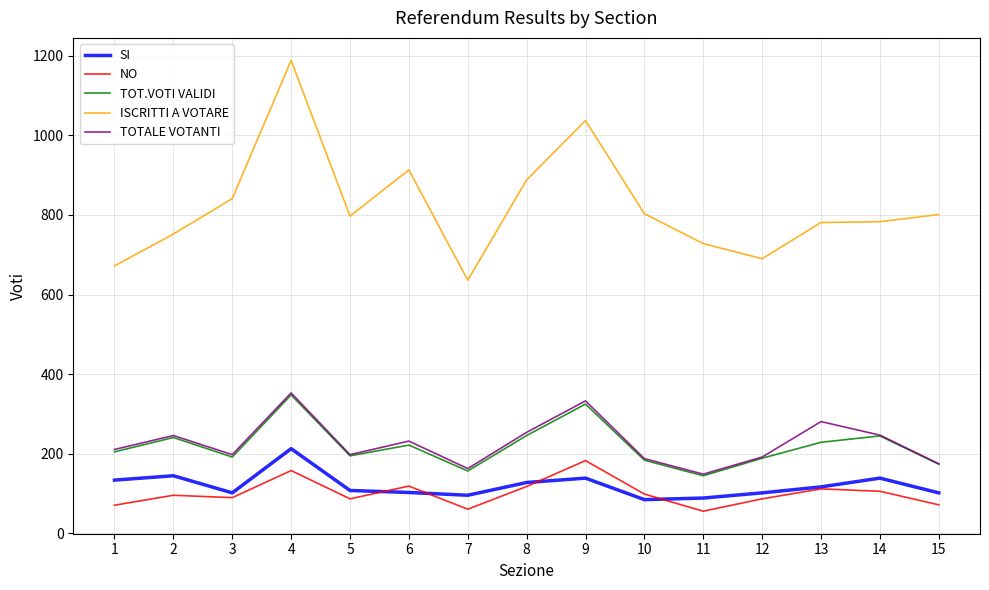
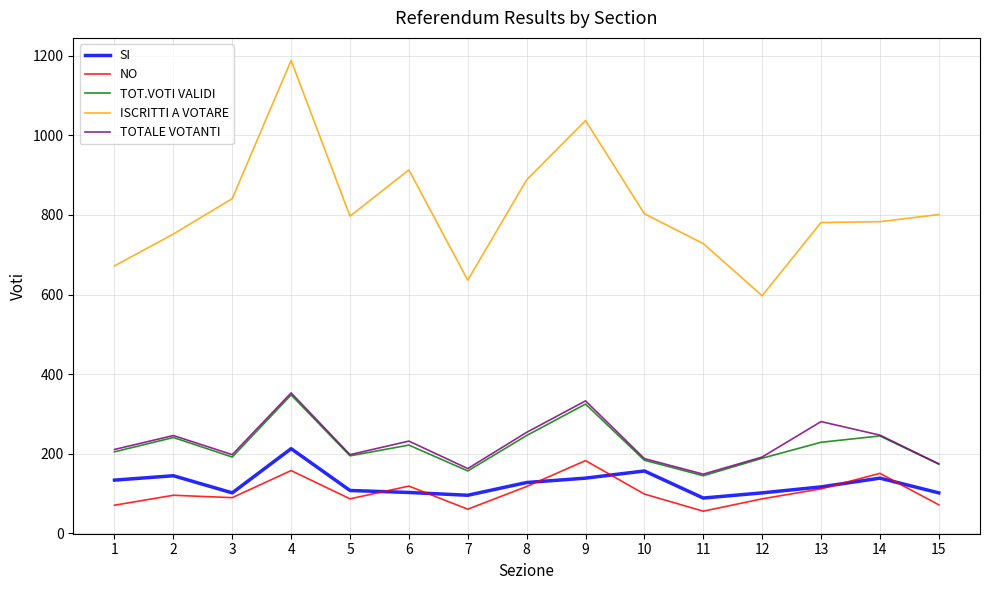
  {
    "SI": {
      "1": 130,
      "2": 150,
      "3": 100,
      "4": 210,
      "5": 110,
      "6": 100,
      "7": 100,
      "8": 130,
      "9": 140,
-     "10": 90,
+     "10": 160,
      "11": 90,
      "12": 100,
      "14": 140,
      "15": 100
    },
    "NO": {
      "1": 70,
      "2": 100,
      "3": 90,
      "4": 160,
      "5": 90,
      "6": 120,
      "7": 60,
      "8": 120,
      "9": 180,
      "10": 100,
      "11": 60,
      "12": 90,
-     "14": 110,
+     "14": 150,
      "15": 70
    },
    "TOT.VOTI VALIDI": {
      "6": 220,
      "8": 250,
      "9": 330,
      "13": 230
    },
    "ISCRITTI A VOTARE": {
      "1": 670,
      "2": 750,
      "3": 840,
      "4": 1190,
      "5": 800,
      "6": 910,
      "7": 640,
      "8": 890,
      "9": 1040,
      "10": 800,
      "11": 730,
-     "12": 690,
+     "12": 600,
      "13": 780,
      "14": 780,
      "15": 800
    },
    "TOTALE VOTANTI": {
      "6": 230,
      "8": 250,
      "9": 330,
      "13": 280
    }
  }
